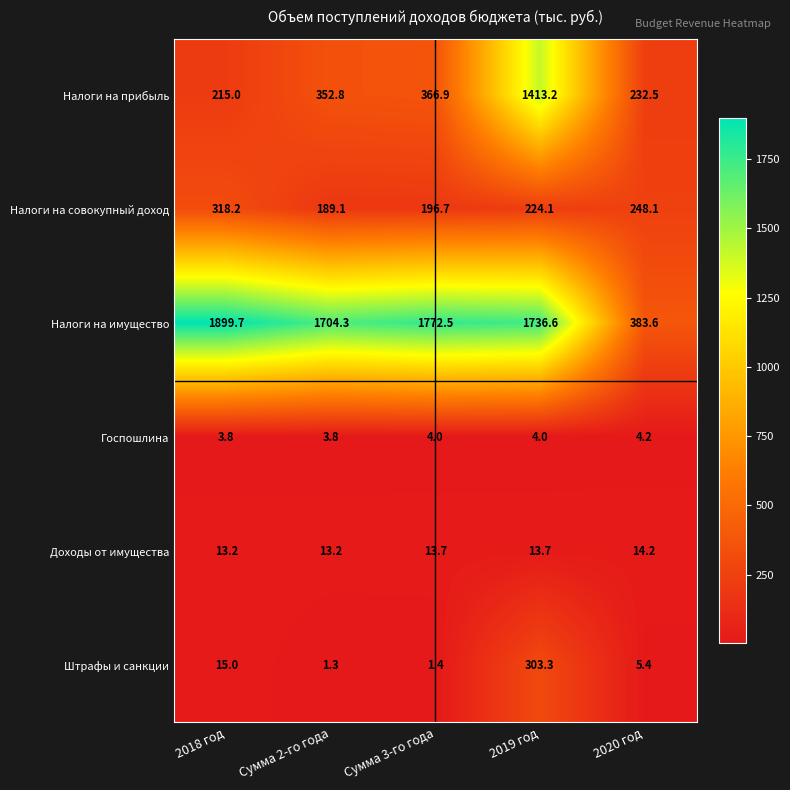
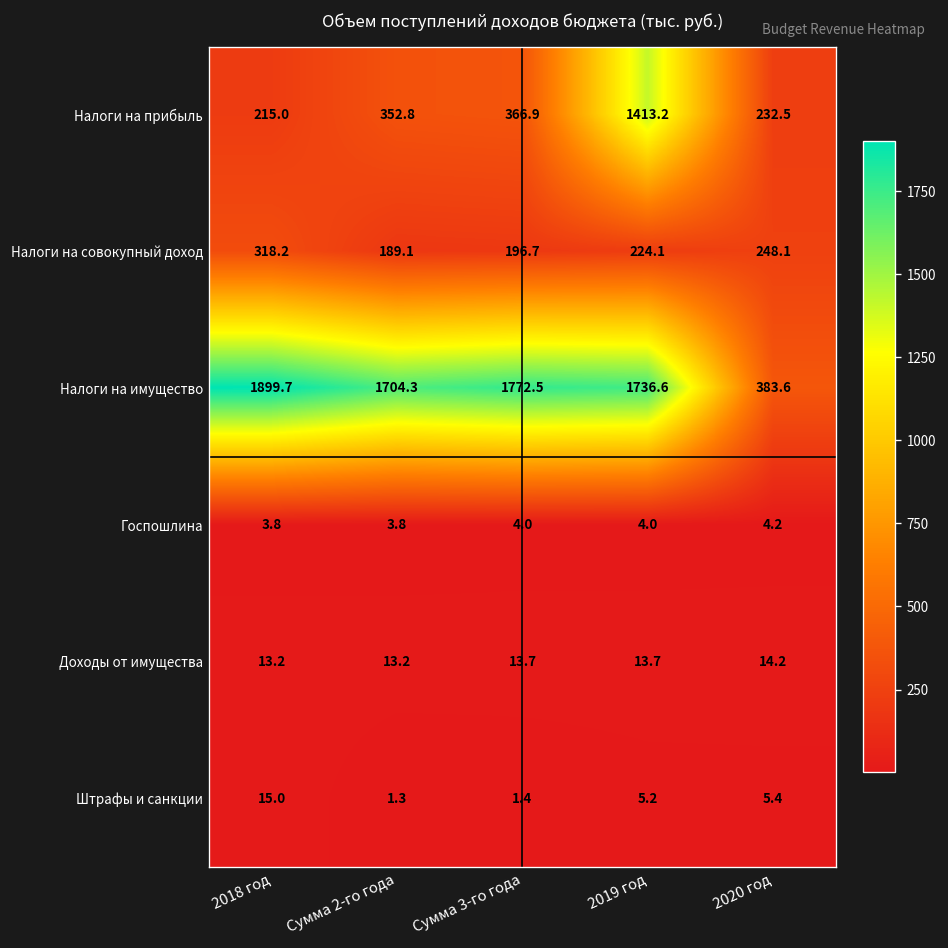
  {
    "Налоги на прибыль": {
      "2018 год": 215.0,
      "Сумма 2-го года": 352.8,
      "Сумма 3-го года": 366.9,
      "2019 год": 1413.2,
      "2020 год": 232.5
    },
    "Налоги на совокупный доход": {
      "2018 год": 318.2,
      "Сумма 2-го года": 189.1,
      "Сумма 3-го года": 196.7,
      "2019 год": 224.1,
      "2020 год": 248.1
    },
    "Налоги на имущество": {
      "2018 год": 1899.7,
      "Сумма 2-го года": 1704.3,
      "Сумма 3-го года": 1772.5,
      "2019 год": 1736.6,
      "2020 год": 383.6
    },
    "Госпошлина": {
      "2018 год": 3.8,
      "Сумма 2-го года": 3.8,
      "Сумма 3-го года": 4.0,
      "2019 год": 4.0,
      "2020 год": 4.2
    },
    "Доходы от имущества": {
      "2018 год": 13.2,
      "Сумма 2-го года": 13.2,
      "Сумма 3-го года": 13.7,
      "2019 год": 13.7,
      "2020 год": 14.2
    },
    "Штрафы и санкции": {
      "2018 год": 15.0,
      "Сумма 2-го года": 1.3,
      "Сумма 3-го года": 1.4,
-     "2019 год": 303.3,
+     "2019 год": 5.2,
      "2020 год": 5.4
    }
  }
